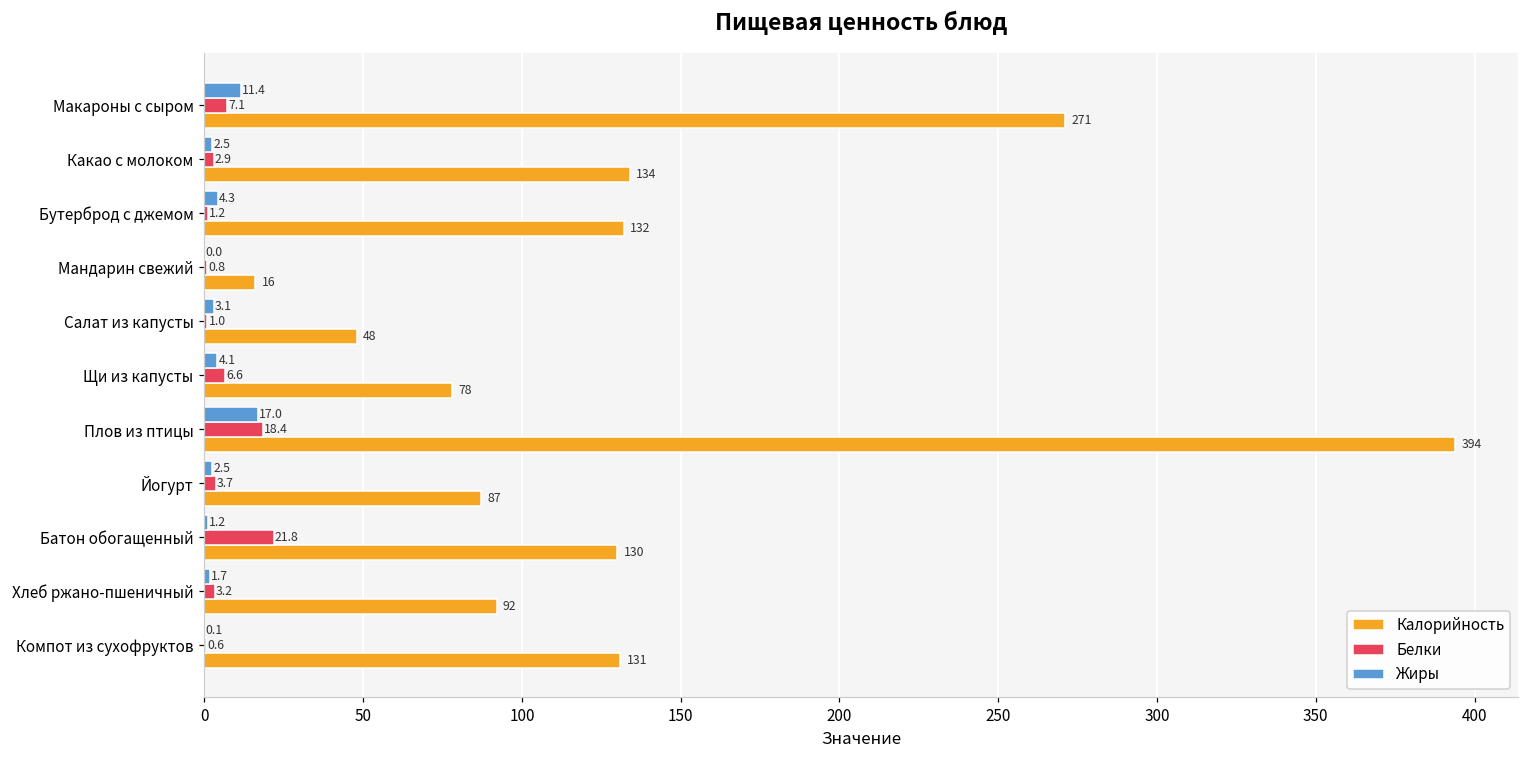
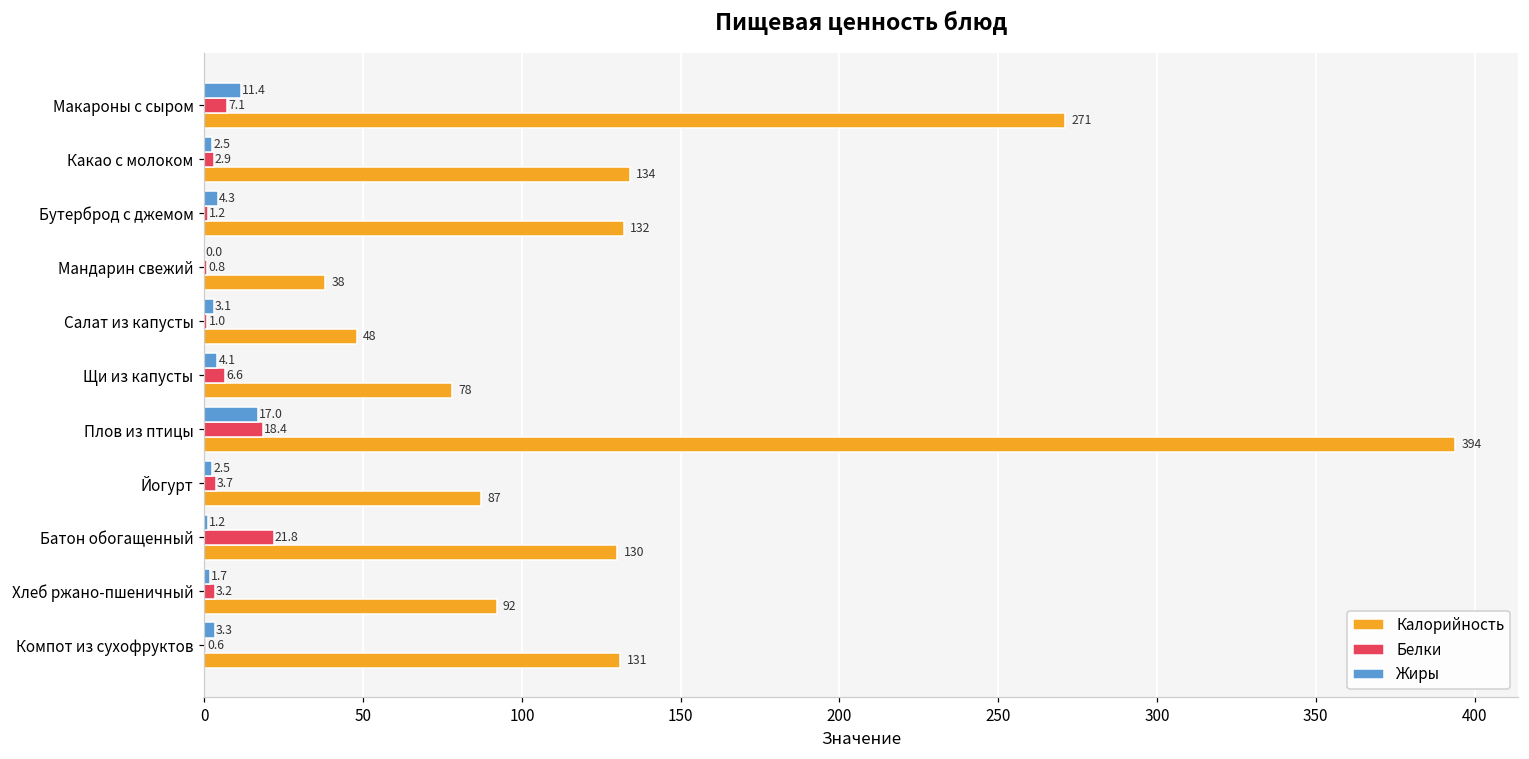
  {
    "Калорийность": {
      "Макароны с сыром": 271,
      "Какао с молоком": 134,
      "Бутерброд с джемом": 132,
-     "Мандарин свежий": 16,
+     "Мандарин свежий": 38,
      "Салат из капусты": 48,
      "Щи из капусты": 78,
      "Плов из птицы": 394,
      "Йогурт": 87,
      "Батон обогащенный": 130,
      "Хлеб ржано-пшеничный": 92,
      "Компот из сухофруктов": 131
    },
    "Белки": {
      "Макароны с сыром": 7.1,
      "Какао с молоком": 2.9,
      "Бутерброд с джемом": 1.2,
      "Мандарин свежий": 0.8,
      "Салат из капусты": 1.0,
      "Щи из капусты": 6.6,
      "Плов из птицы": 18.4,
      "Йогурт": 3.7,
      "Батон обогащенный": 21.8,
      "Хлеб ржано-пшеничный": 3.2,
      "Компот из сухофруктов": 0.6
    },
    "Жиры": {
      "Макароны с сыром": 11.4,
      "Какао с молоком": 2.5,
      "Бутерброд с джемом": 4.3,
      "Мандарин свежий": 0.0,
      "Салат из капусты": 3.1,
      "Щи из капусты": 4.1,
      "Плов из птицы": 17.0,
      "Йогурт": 2.5,
      "Батон обогащенный": 1.2,
      "Хлеб ржано-пшеничный": 1.7,
-     "Компот из сухофруктов": 0.1
+     "Компот из сухофруктов": 3.3
    }
  }
